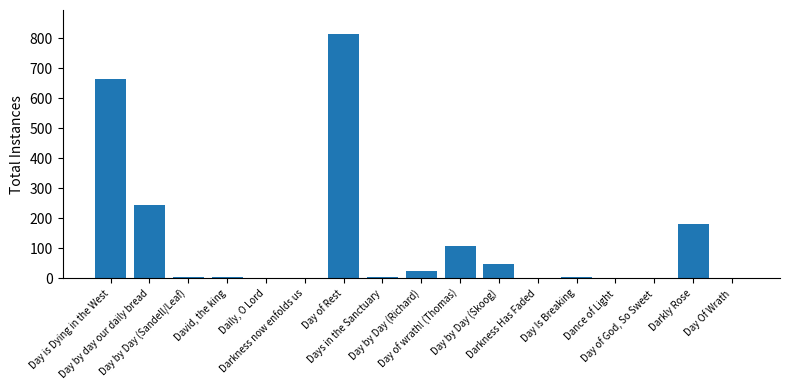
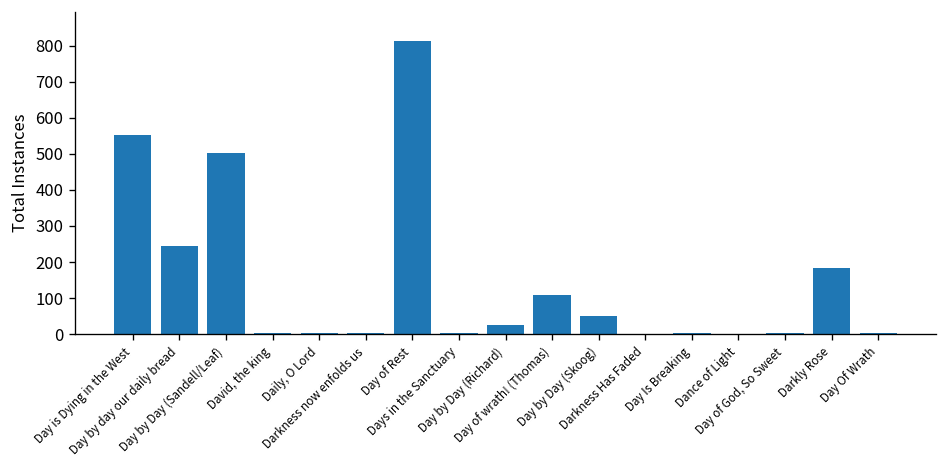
  {
-   "Day is Dying in the West": 670,
+   "Day is Dying in the West": 550,
    "Day by day our daily bread": 250,
-   "Day by Day (Sandell/Leaf)": 10,
+   "Day by Day (Sandell/Leaf)": 500,
    "Day of Rest": 810,
    "Day by Day (Richard)": 30,
    "Day of wrath! (Thomas)": 110,
    "Day by Day (Skoog)": 50,
    "Darkly Rose": 180
  }
